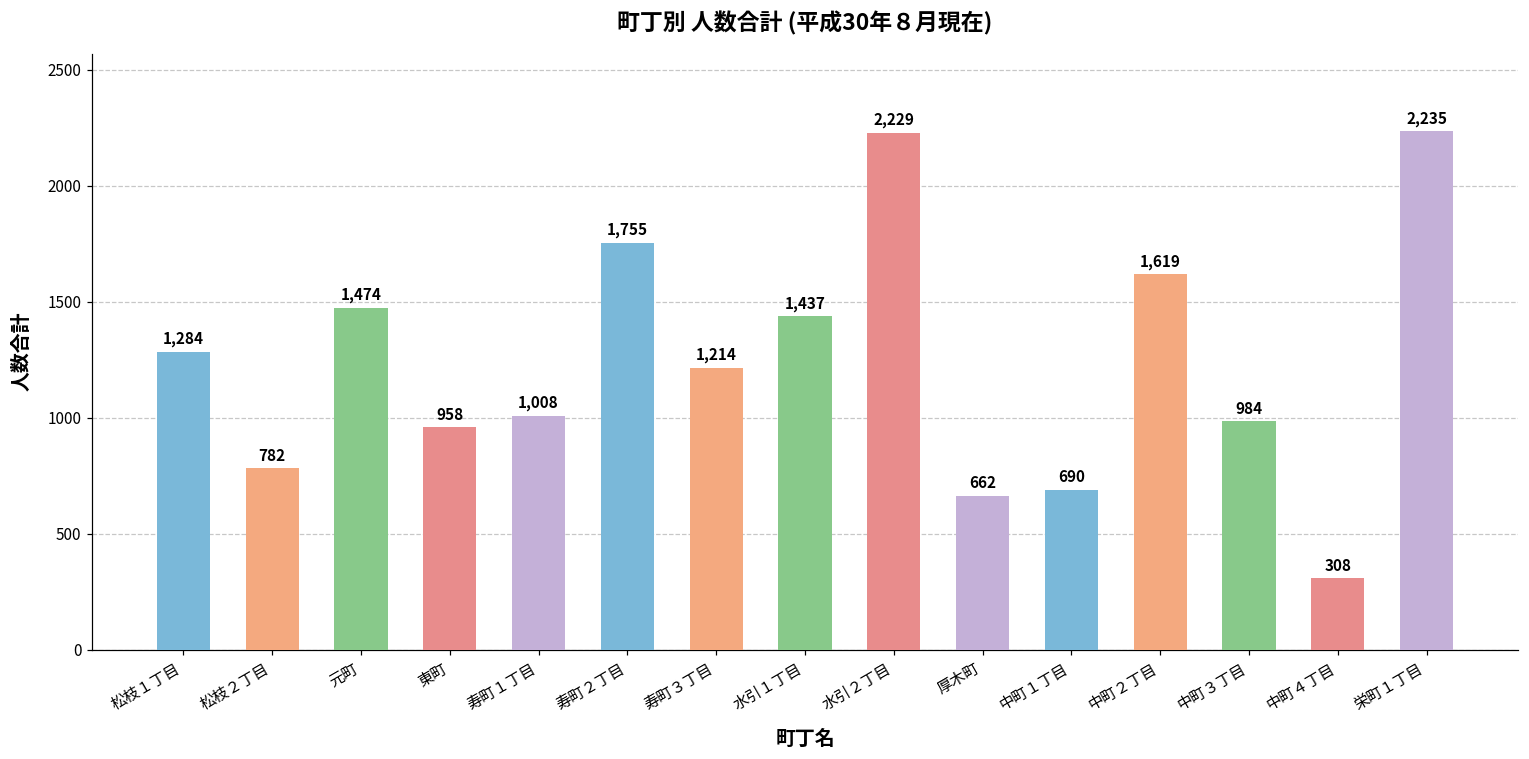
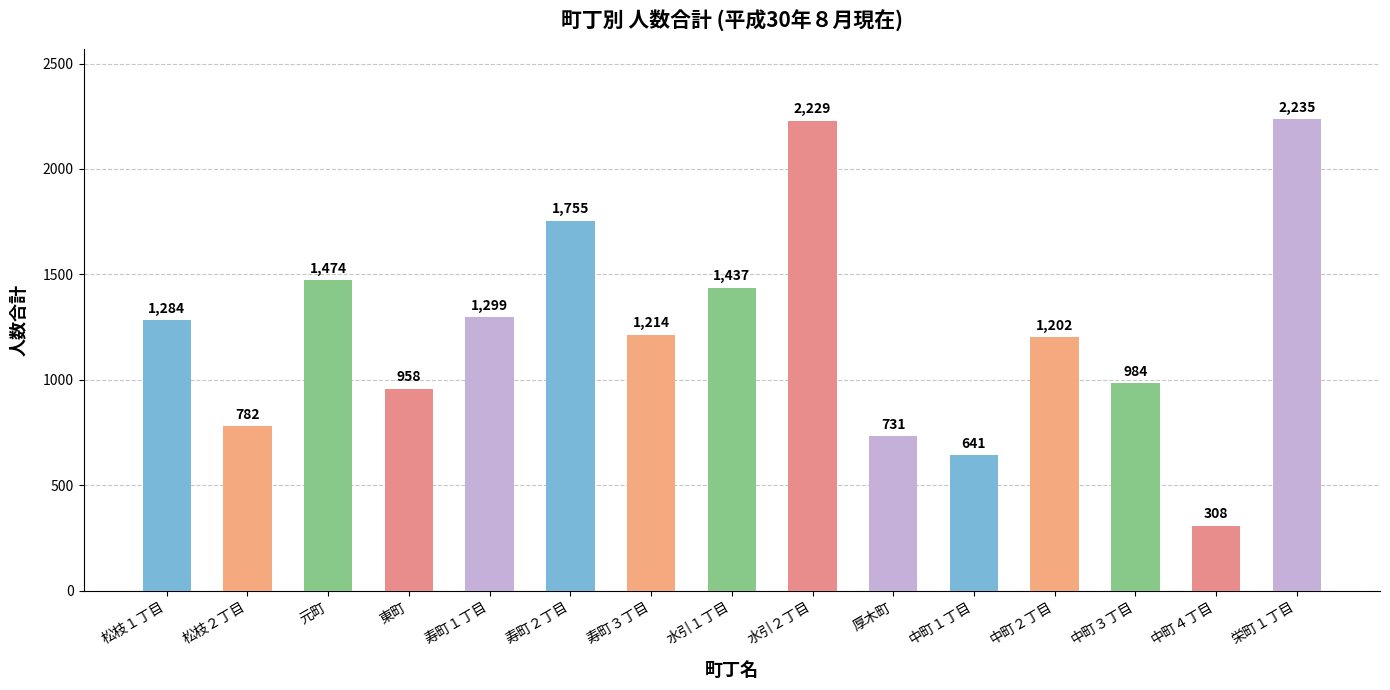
  {
    "松枝１丁目": "1,284",
    "松枝２丁目": "782",
    "元町": "1,474",
    "東町": "958",
-   "寿町１丁目": "1,008",
+   "寿町１丁目": "1,299",
    "寿町２丁目": "1,755",
    "寿町３丁目": "1,214",
    "水引１丁目": "1,437",
    "水引２丁目": "2,229",
-   "厚木町": "662",
-   "中町１丁目": "690",
-   "中町２丁目": "1,619",
+   "厚木町": "731",
+   "中町１丁目": "641",
+   "中町２丁目": "1,202",
    "中町３丁目": "984",
    "中町４丁目": "308",
    "栄町１丁目": "2,235"
  }
